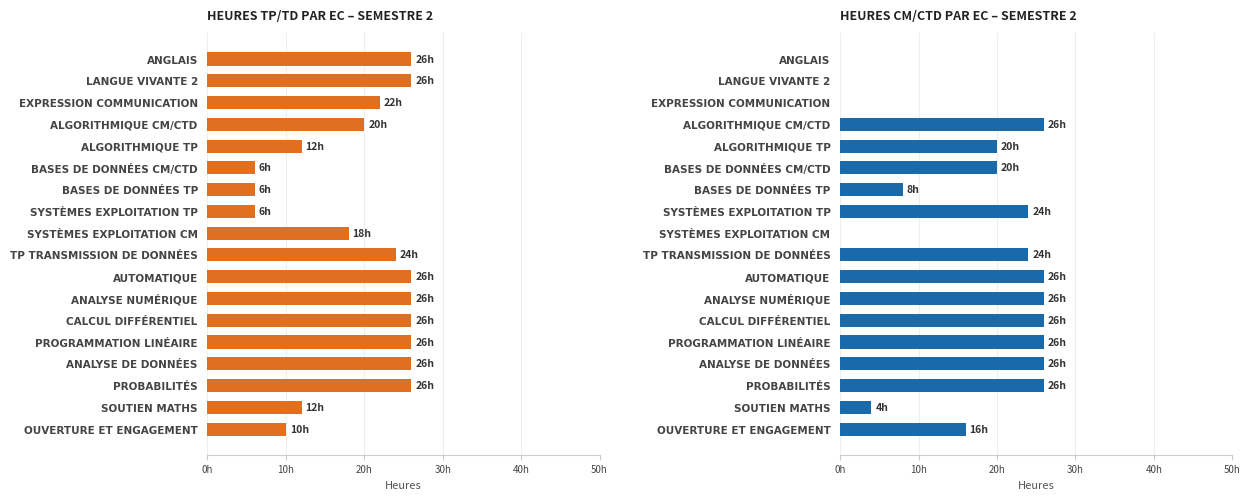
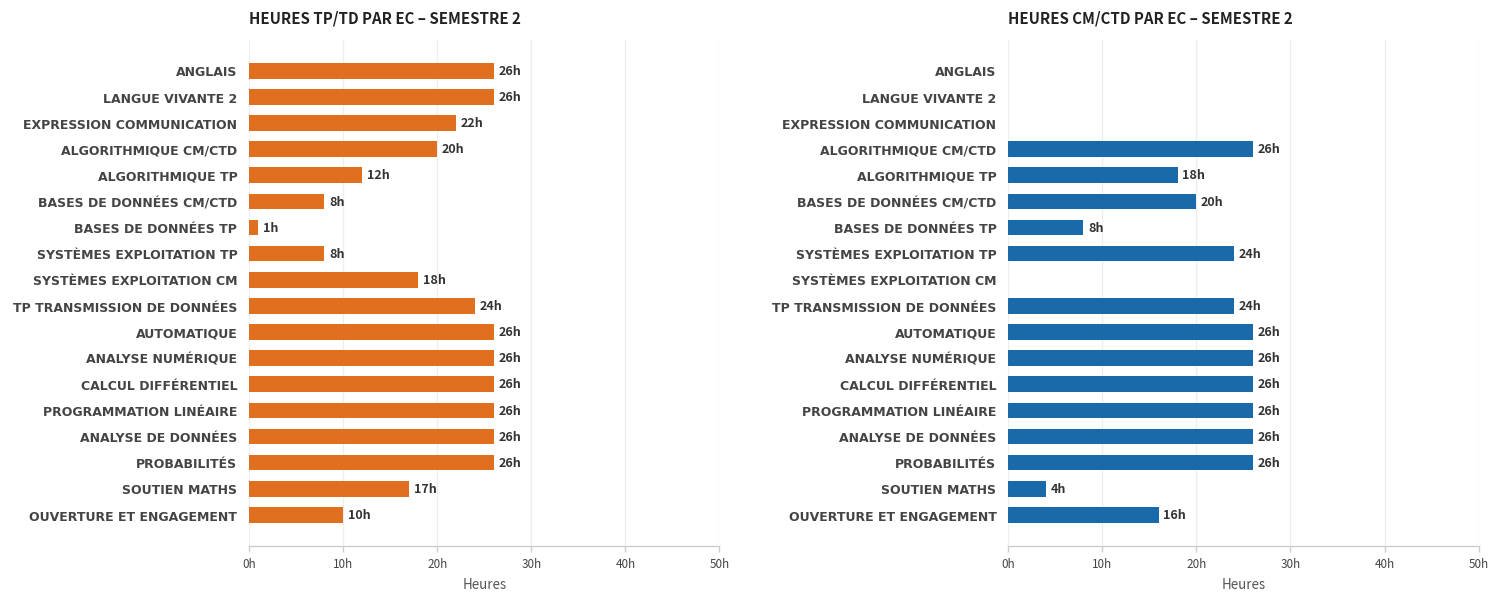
  {
    "HEURES TP/TD PAR EC – SEMESTRE 2": {
      "ANGLAIS": "26h",
      "LANGUE VIVANTE 2": "26h",
      "EXPRESSION COMMUNICATION": "22h",
      "ALGORITHMIQUE CM/CTD": "20h",
      "ALGORITHMIQUE TP": "12h",
-     "BASES DE DONNÉES CM/CTD": "6h",
-     "BASES DE DONNÉES TP": "6h",
-     "SYSTÈMES EXPLOITATION TP": "6h",
+     "BASES DE DONNÉES CM/CTD": "8h",
+     "BASES DE DONNÉES TP": "1h",
+     "SYSTÈMES EXPLOITATION TP": "8h",
      "SYSTÈMES EXPLOITATION CM": "18h",
      "TP TRANSMISSION DE DONNÉES": "24h",
      "AUTOMATIQUE": "26h",
      "ANALYSE NUMÉRIQUE": "26h",
      "CALCUL DIFFÉRENTIEL": "26h",
      "PROGRAMMATION LINÉAIRE": "26h",
      "ANALYSE DE DONNÉES": "26h",
      "PROBABILITÉS": "26h",
-     "SOUTIEN MATHS": "12h",
+     "SOUTIEN MATHS": "17h",
      "OUVERTURE ET ENGAGEMENT": "10h"
    },
    "HEURES CM/CTD PAR EC – SEMESTRE 2": {
      "ALGORITHMIQUE CM/CTD": "26h",
-     "ALGORITHMIQUE TP": "20h",
+     "ALGORITHMIQUE TP": "18h",
      "BASES DE DONNÉES CM/CTD": "20h",
      "BASES DE DONNÉES TP": "8h",
      "SYSTÈMES EXPLOITATION TP": "24h",
      "TP TRANSMISSION DE DONNÉES": "24h",
      "AUTOMATIQUE": "26h",
      "ANALYSE NUMÉRIQUE": "26h",
      "CALCUL DIFFÉRENTIEL": "26h",
      "PROGRAMMATION LINÉAIRE": "26h",
      "ANALYSE DE DONNÉES": "26h",
      "PROBABILITÉS": "26h",
      "SOUTIEN MATHS": "4h",
      "OUVERTURE ET ENGAGEMENT": "16h"
    }
  }
